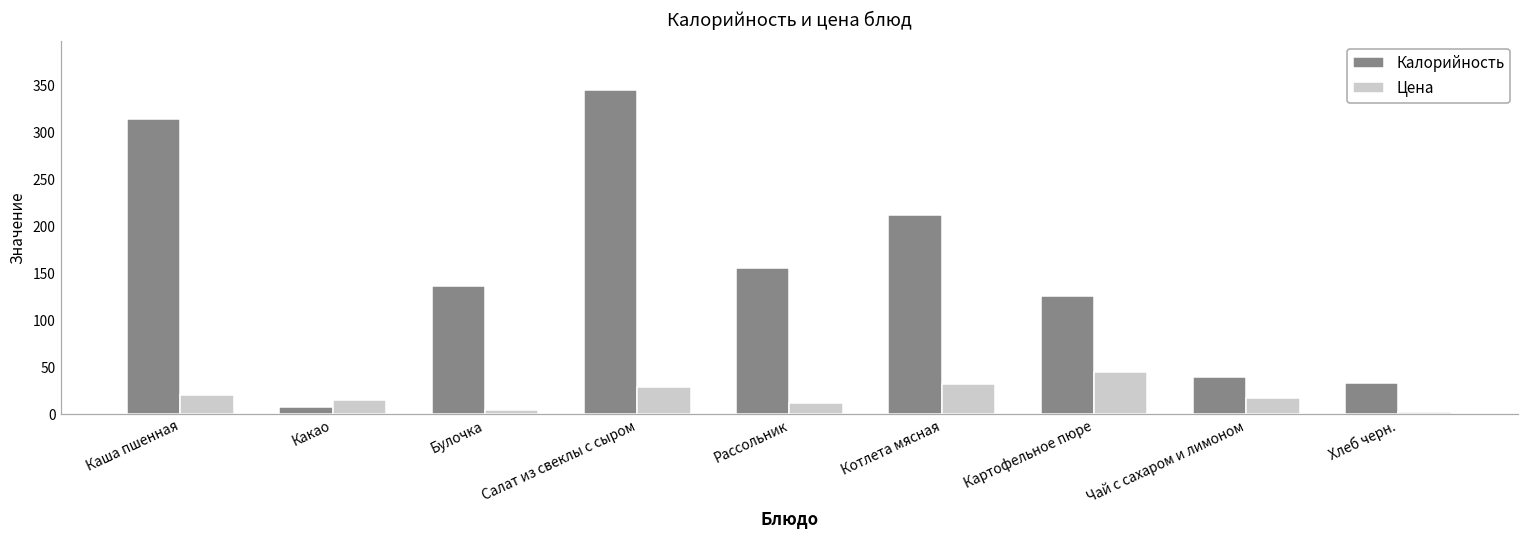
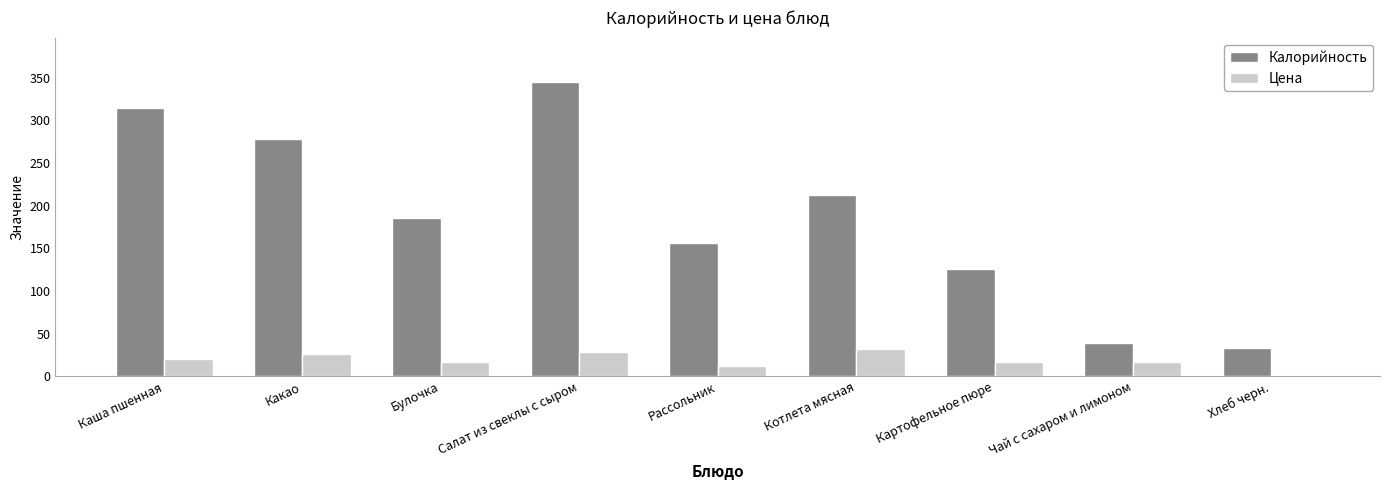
  {
    "Калорийность": {
      "Каша пшенная": 310,
-     "Какао": 10,
-     "Булочка": 140,
+     "Какао": 280,
+     "Булочка": 190,
      "Салат из свеклы с сыром": 350,
      "Рассольник": 160,
      "Котлета мясная": 210,
      "Картофельное пюре": 130,
      "Чай с сахаром и лимоном": 40,
      "Хлеб черн.": 30
    },
    "Цена": {
      "Каша пшенная": 20,
-     "Какао": 20,
-     "Булочка": 0,
+     "Какао": 30,
+     "Булочка": 20,
      "Салат из свеклы с сыром": 30,
      "Рассольник": 10,
      "Котлета мясная": 30,
-     "Картофельное пюре": 50,
+     "Картофельное пюре": 20,
      "Чай с сахаром и лимоном": 20
    }
  }
